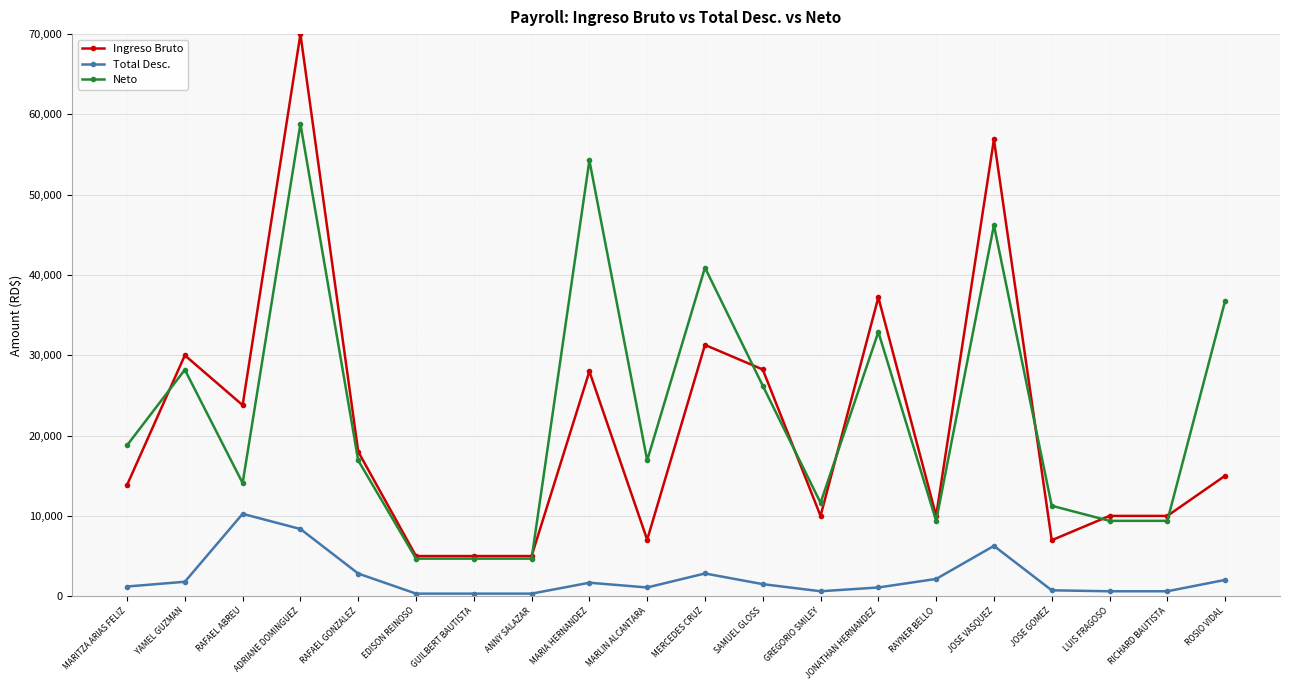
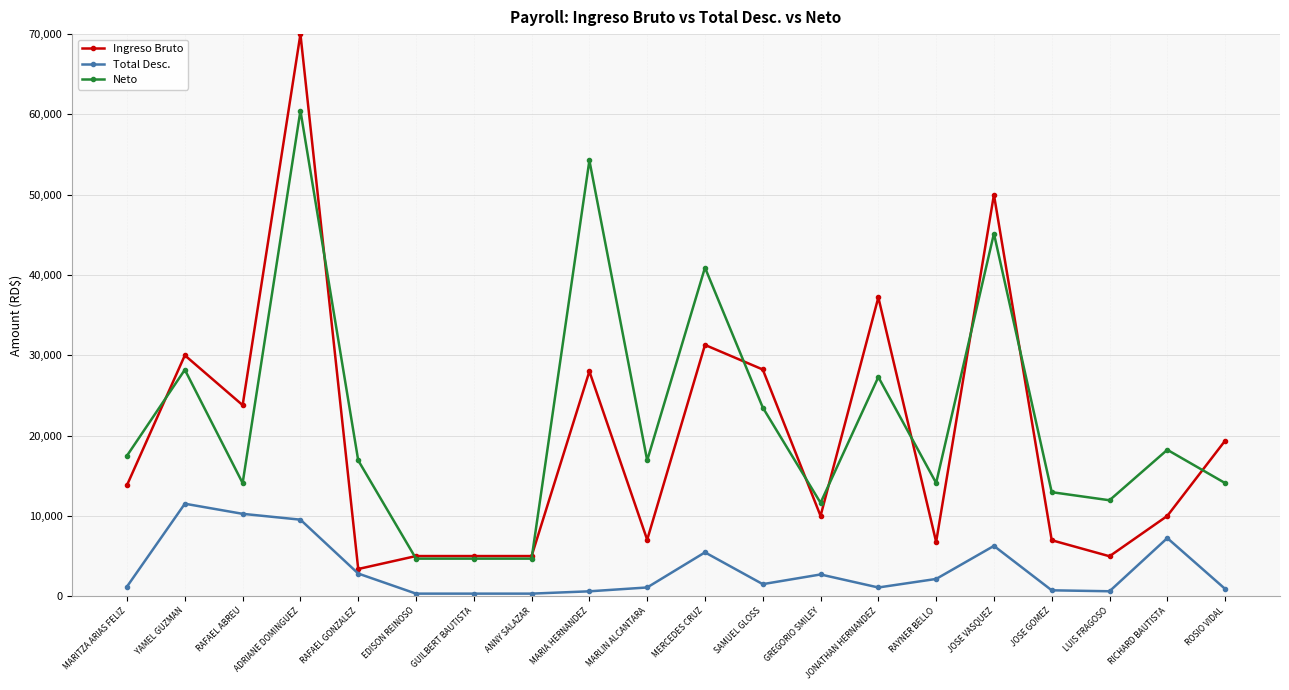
  {
    "Ingreso Bruto": {
      "MARITZA ARIAS FELIZ": "14,000",
      "YAMEL GUZMAN": "30,000",
      "RAFAEL ABREU": "24,000",
      "ADRIANE DOMINGUEZ": "70,000",
-     "RAFAEL GONZALEZ": "18,000",
+     "RAFAEL GONZALEZ": "3,000",
      "MARIA HERNANDEZ": "28,000",
      "MARLIN ALCANTARA": "7,000",
      "MERCEDES CRUZ": "31,000",
      "SAMUEL GLOSS": "28,000",
      "GREGORIO SMILEY": "10,000",
      "JONATHAN HERNANDEZ": "37,000",
-     "RAYNER BELLO": "10,000",
-     "JOSE VASQUEZ": "57,000",
+     "RAYNER BELLO": "7,000",
+     "JOSE VASQUEZ": "50,000",
      "JOSE GOMEZ": "7,000",
-     "LUIS FRAGOSO": "10,000",
+     "LUIS FRAGOSO": "5,000",
      "RICHARD BAUTISTA": "10,000",
-     "ROSIO VIDAL": "15,000"
+     "ROSIO VIDAL": "19,000"
    },
    "Total Desc.": {
      "MARITZA ARIAS FELIZ": "1,000",
-     "YAMEL GUZMAN": "2,000",
+     "YAMEL GUZMAN": "12,000",
      "RAFAEL ABREU": "10,000",
-     "ADRIANE DOMINGUEZ": "8,000",
+     "ADRIANE DOMINGUEZ": "10,000",
      "RAFAEL GONZALEZ": "3,000",
      "EDISON REINOSO": "0",
      "GUILBERT BAUTISTA": "0",
      "ANNY SALAZAR": "0",
-     "MARIA HERNANDEZ": "2,000",
+     "MARIA HERNANDEZ": "1,000",
      "MARLIN ALCANTARA": "1,000",
-     "MERCEDES CRUZ": "3,000",
+     "MERCEDES CRUZ": "5,000",
      "SAMUEL GLOSS": "2,000",
-     "GREGORIO SMILEY": "1,000",
+     "GREGORIO SMILEY": "3,000",
      "JONATHAN HERNANDEZ": "1,000",
      "RAYNER BELLO": "2,000",
      "JOSE VASQUEZ": "6,000",
      "JOSE GOMEZ": "1,000",
      "LUIS FRAGOSO": "1,000",
-     "RICHARD BAUTISTA": "1,000",
-     "ROSIO VIDAL": "2,000"
+     "RICHARD BAUTISTA": "7,000",
+     "ROSIO VIDAL": "1,000"
    },
    "Neto": {
-     "MARITZA ARIAS FELIZ": "19,000",
+     "MARITZA ARIAS FELIZ": "18,000",
      "YAMEL GUZMAN": "28,000",
      "RAFAEL ABREU": "14,000",
-     "ADRIANE DOMINGUEZ": "59,000",
+     "ADRIANE DOMINGUEZ": "60,000",
      "RAFAEL GONZALEZ": "17,000",
      "MARIA HERNANDEZ": "54,000",
      "MARLIN ALCANTARA": "17,000",
      "MERCEDES CRUZ": "41,000",
-     "SAMUEL GLOSS": "26,000",
+     "SAMUEL GLOSS": "23,000",
      "GREGORIO SMILEY": "12,000",
-     "JONATHAN HERNANDEZ": "33,000",
-     "RAYNER BELLO": "9,000",
-     "JOSE VASQUEZ": "46,000",
-     "JOSE GOMEZ": "11,000",
-     "LUIS FRAGOSO": "9,000",
-     "RICHARD BAUTISTA": "9,000",
-     "ROSIO VIDAL": "37,000"
+     "JONATHAN HERNANDEZ": "27,000",
+     "RAYNER BELLO": "14,000",
+     "JOSE VASQUEZ": "45,000",
+     "JOSE GOMEZ": "13,000",
+     "LUIS FRAGOSO": "12,000",
+     "RICHARD BAUTISTA": "18,000",
+     "ROSIO VIDAL": "14,000"
    }
  }
